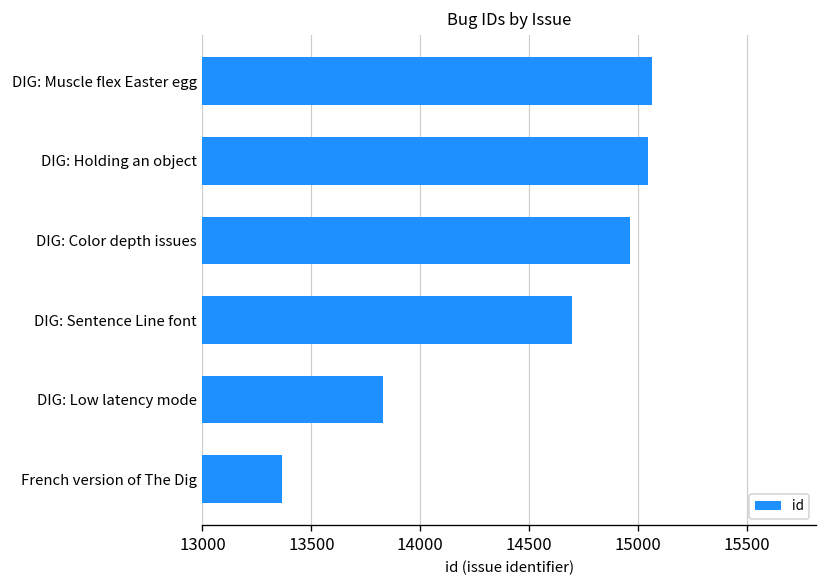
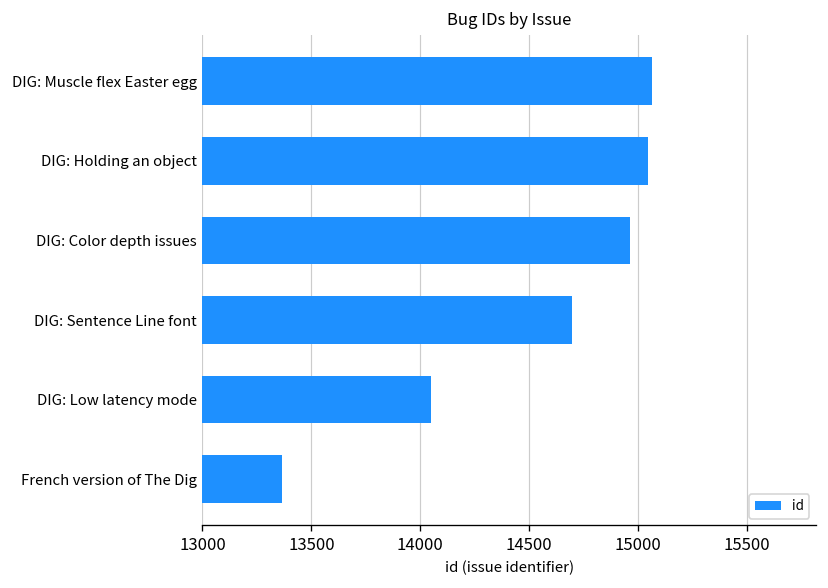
  {
    "DIG: Muscle flex Easter egg": 15060,
    "DIG: Holding an object": 15050,
    "DIG: Color depth issues": 14960,
    "DIG: Sentence Line font": 14700,
-   "DIG: Low latency mode": 13830,
+   "DIG: Low latency mode": 14050,
    "French version of The Dig": 13370
  }
